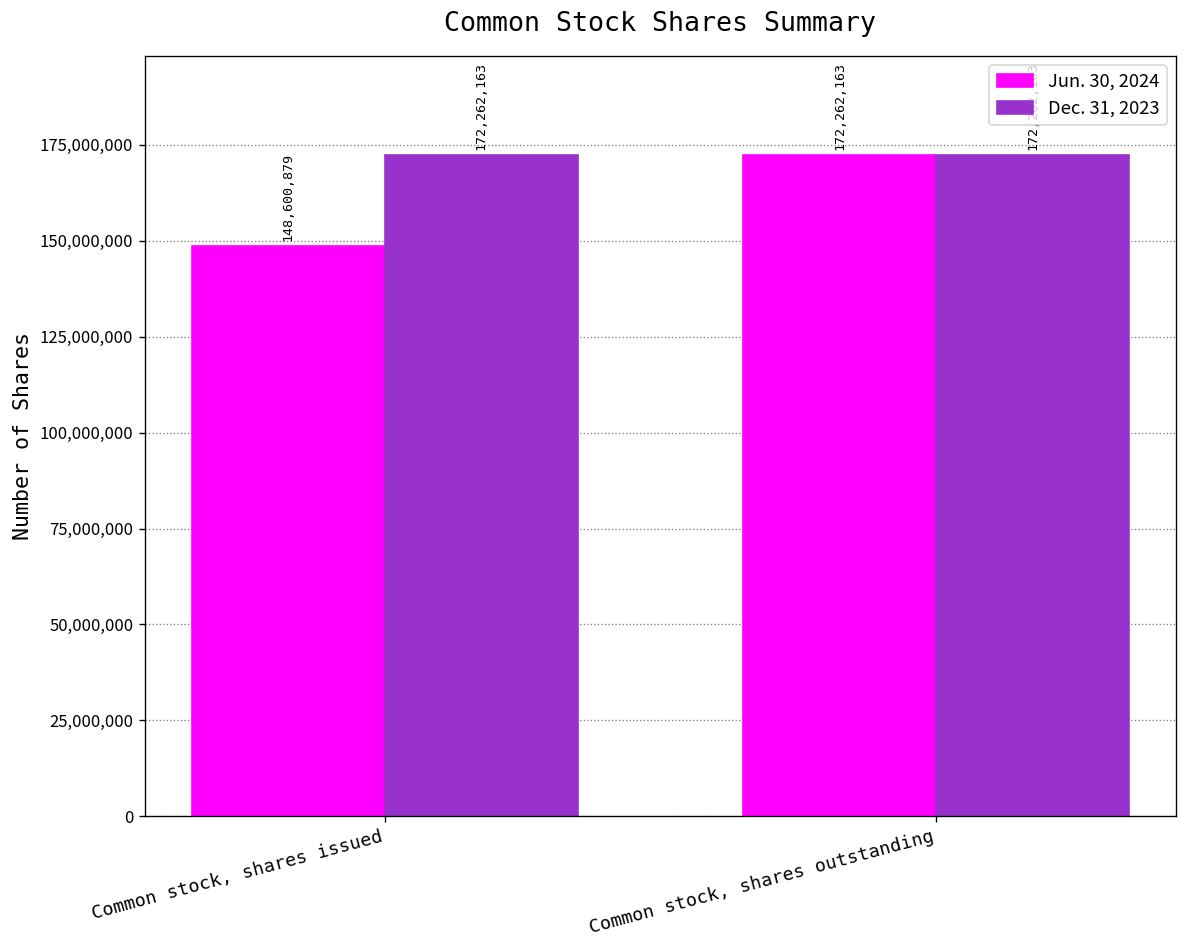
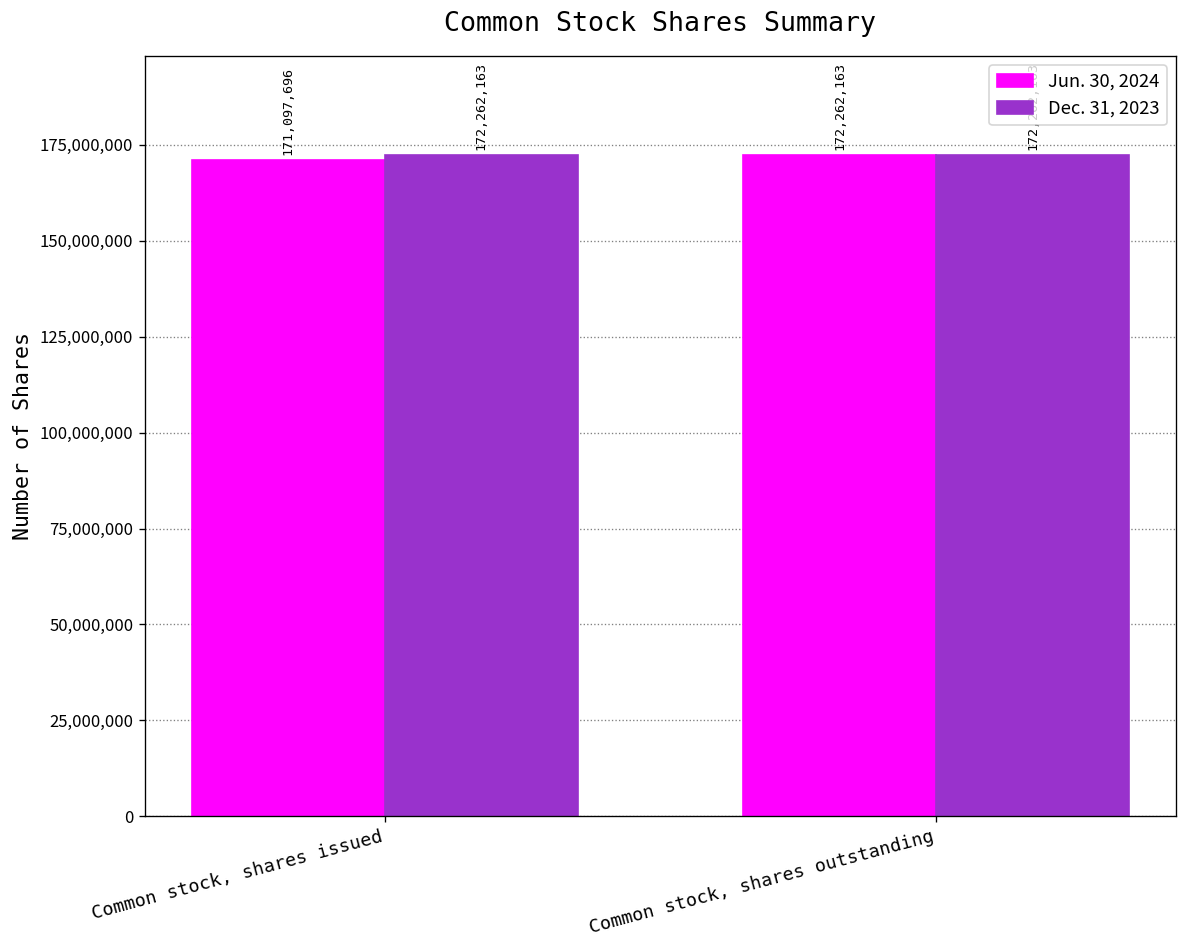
  {
    "Jun. 30, 2024": {
-     "Common stock, shares issued": "148,600,879",
+     "Common stock, shares issued": "171,097,696",
      "Common stock, shares outstanding": "172,262,163"
    },
    "Dec. 31, 2023": {
      "Common stock, shares issued": "172,262,163"
    }
  }
